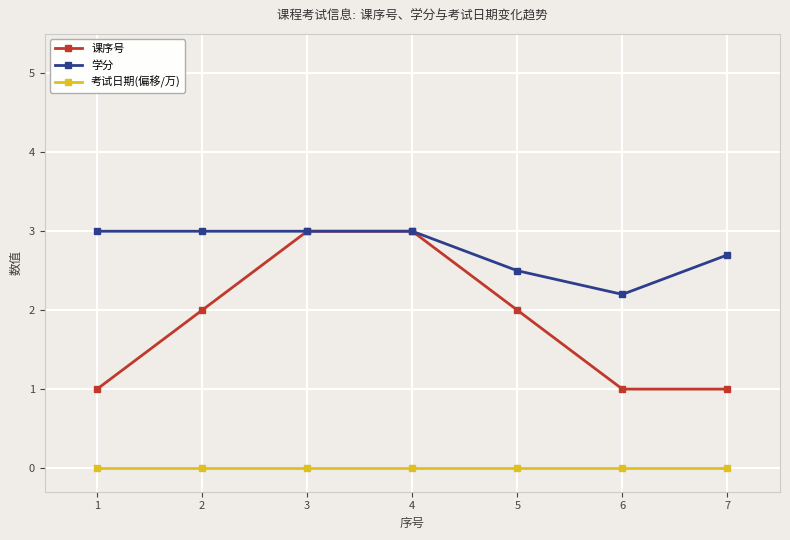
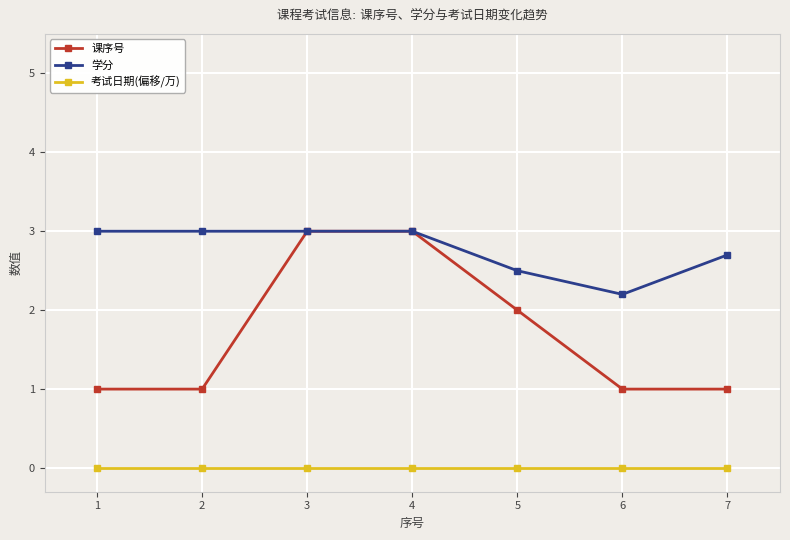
  {
    "课序号": {
      "1": 1,
-     "2": 2,
+     "2": 1,
      "5": 2,
      "6": 1,
      "7": 1
    },
    "学分": {
      "1": 3,
      "2": 3,
      "5": 2.5,
      "6": 2.2,
      "7": 2.7
    },
    "考试日期(偏移/万)": {
      "1": 0,
      "2": 0,
      "3": 0,
      "4": 0,
      "5": 0,
      "6": 0,
      "7": 0
    }
  }
